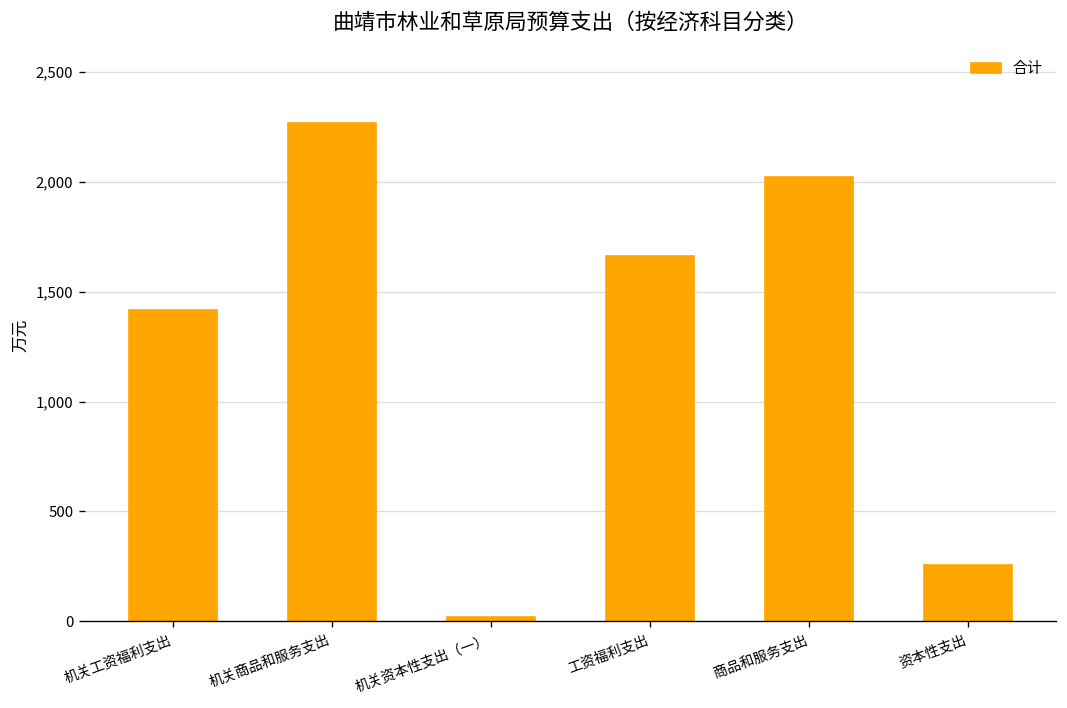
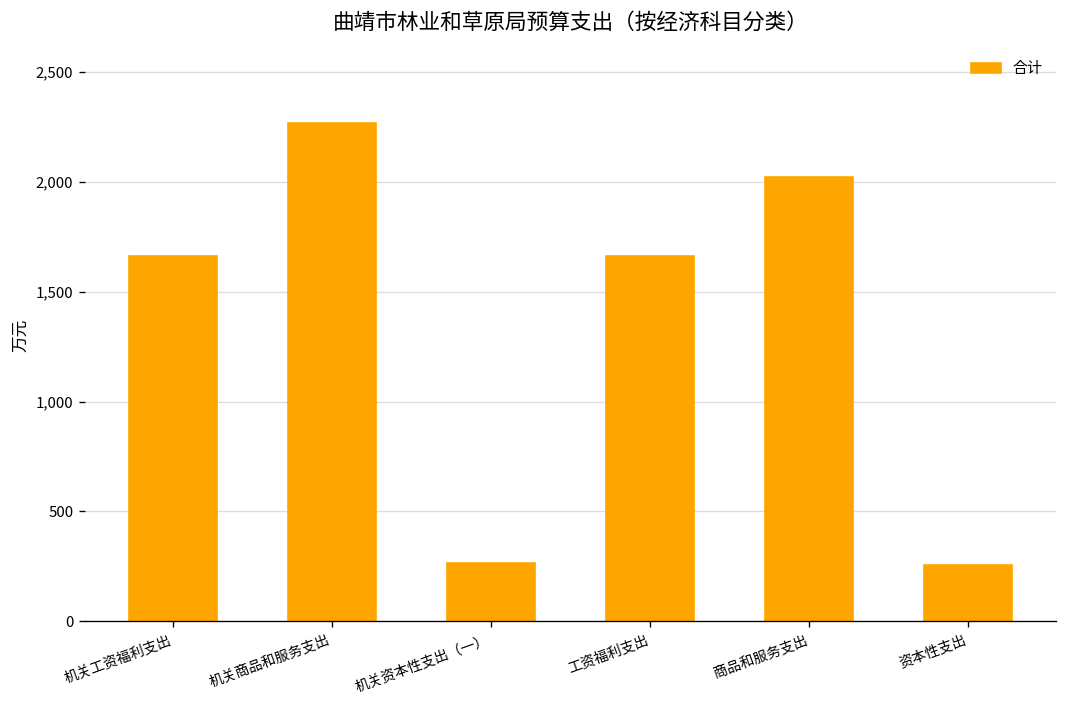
  {
-   "机关工资福利支出": "1,420",
+   "机关工资福利支出": "1,660",
    "机关商品和服务支出": "2,260",
-   "机关资本性支出（一）": "20",
+   "机关资本性支出（一）": "270",
    "工资福利支出": "1,660",
    "商品和服务支出": "2,020",
    "资本性支出": "260"
  }
